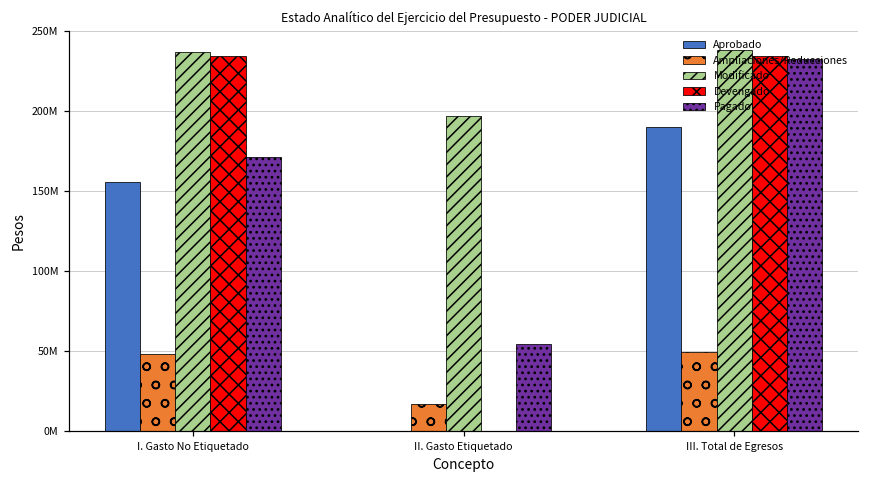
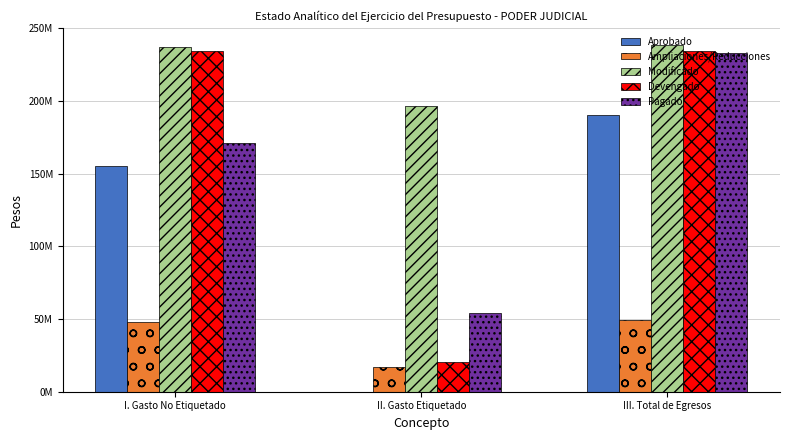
  {
    "Aprobado": {
      "I. Gasto No Etiquetado": 155000000,
      "II. Gasto Etiquetado": 0,
      "III. Total de Egresos": 190000000
    },
    "Ampliaciones/Reducciones": {
      "I. Gasto No Etiquetado": 48000000,
      "II. Gasto Etiquetado": 17000000,
      "III. Total de Egresos": 49000000
    },
    "Modificado": {
      "I. Gasto No Etiquetado": 237000000,
      "II. Gasto Etiquetado": 197000000,
      "III. Total de Egresos": 238000000
    },
    "Devengado": {
      "I. Gasto No Etiquetado": 234000000,
-     "II. Gasto Etiquetado": 0,
+     "II. Gasto Etiquetado": 20000000,
      "III. Total de Egresos": 234000000
    },
    "Pagado": {
      "I. Gasto No Etiquetado": 171000000,
      "II. Gasto Etiquetado": 54000000,
      "III. Total de Egresos": 233000000
    }
  }
